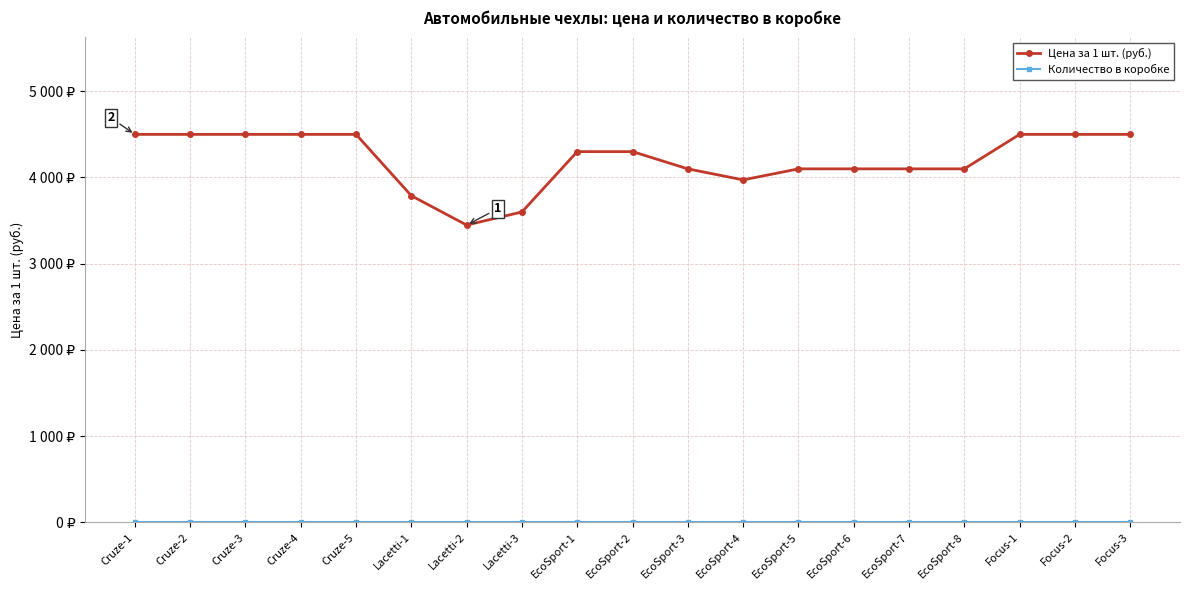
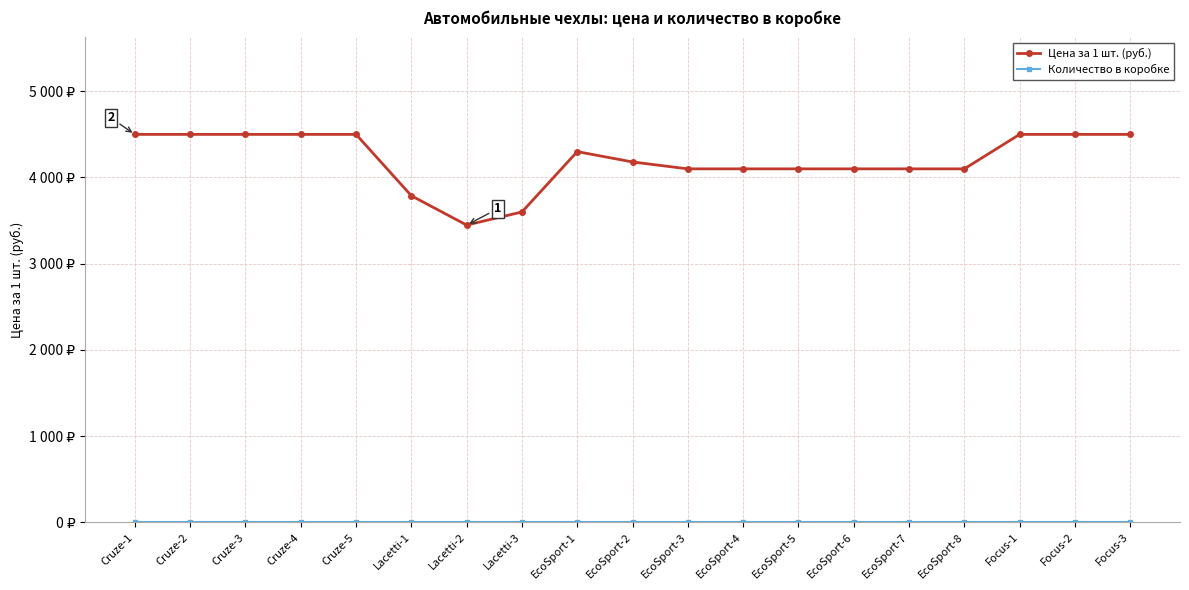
  {
    "Цена за 1 шт. (руб.)": {
      "Cruze-2": "4500 ₽",
      "Cruze-3": "4500 ₽",
      "Cruze-4": "4500 ₽",
      "Cruze-5": "4500 ₽",
      "Lacetti-1": "3800 ₽",
      "Lacetti-3": "3600 ₽",
      "EcoSport-1": "4300 ₽",
-     "EcoSport-2": "4300 ₽",
+     "EcoSport-2": "4200 ₽",
      "EcoSport-3": "4100 ₽",
-     "EcoSport-4": "4000 ₽",
+     "EcoSport-4": "4100 ₽",
      "EcoSport-5": "4100 ₽",
      "EcoSport-6": "4100 ₽",
      "EcoSport-7": "4100 ₽",
      "EcoSport-8": "4100 ₽",
      "Focus-1": "4500 ₽",
      "Focus-2": "4500 ₽",
      "Focus-3": "4500 ₽"
    },
    "Количество в коробке": {
      "Cruze-1": "0 ₽",
      "Cruze-2": "0 ₽",
      "Cruze-3": "0 ₽",
      "Cruze-4": "0 ₽",
      "Cruze-5": "0 ₽",
      "Lacetti-1": "0 ₽",
      "Lacetti-2": "0 ₽",
      "Lacetti-3": "0 ₽",
      "EcoSport-1": "0 ₽",
      "EcoSport-2": "0 ₽",
      "EcoSport-3": "0 ₽",
      "EcoSport-4": "0 ₽",
      "EcoSport-5": "0 ₽",
      "EcoSport-6": "0 ₽",
      "EcoSport-7": "0 ₽",
      "EcoSport-8": "0 ₽",
      "Focus-1": "0 ₽",
      "Focus-2": "0 ₽",
      "Focus-3": "0 ₽"
    }
  }
